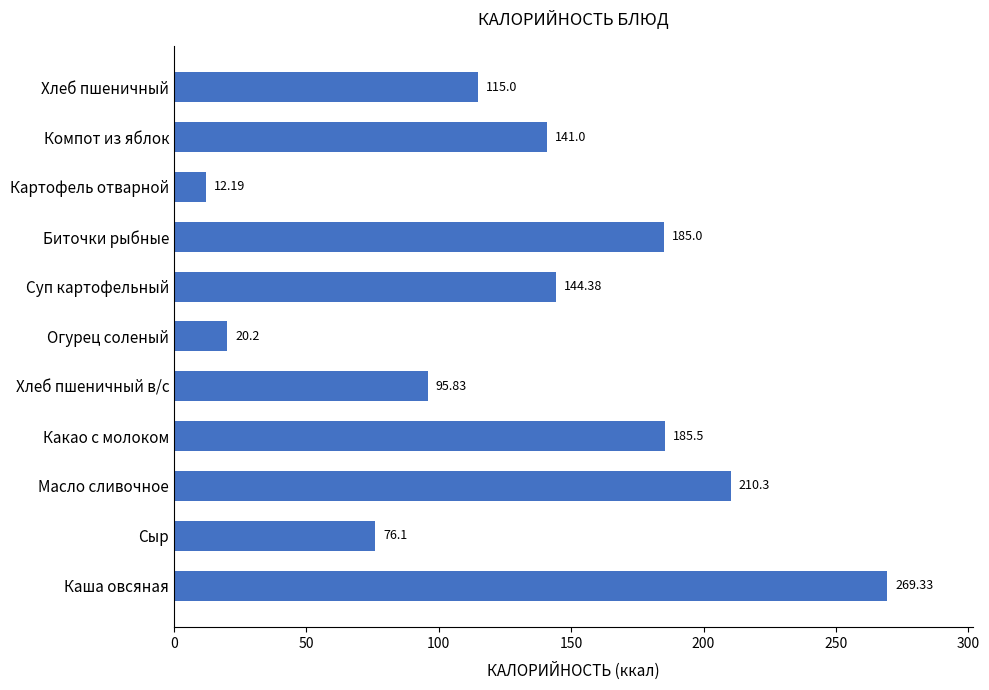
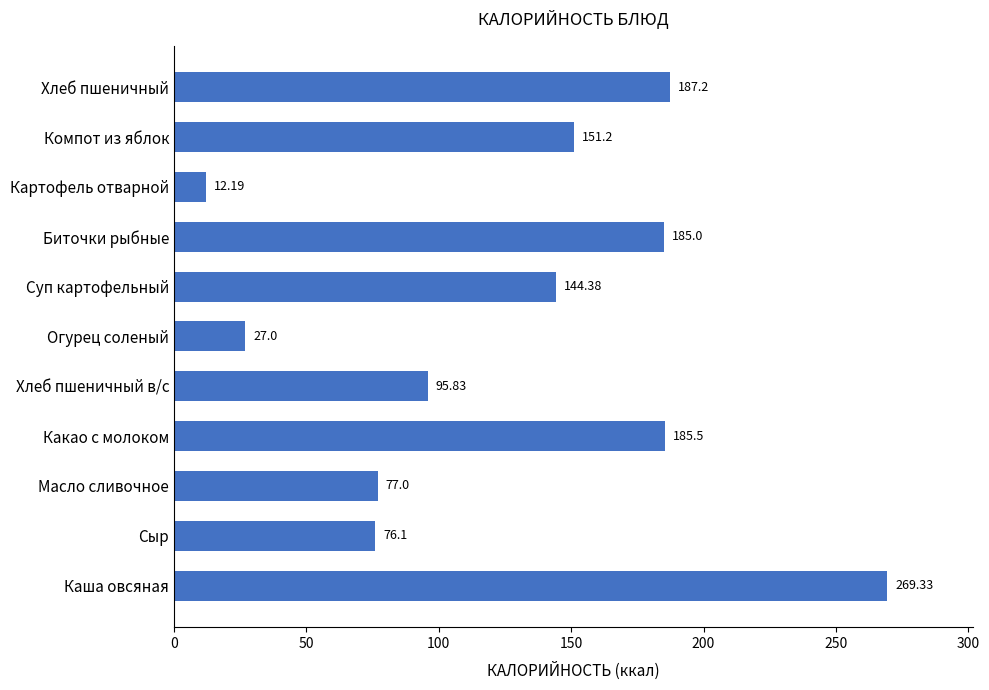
  {
-   "Хлеб пшеничный": 115.0,
-   "Компот из яблок": 141.0,
+   "Хлеб пшеничный": 187.2,
+   "Компот из яблок": 151.2,
    "Картофель отварной": 12.19,
    "Биточки рыбные": 185.0,
    "Суп картофельный": 144.38,
-   "Огурец соленый": 20.2,
+   "Огурец соленый": 27.0,
    "Хлеб пшеничный в/с": 95.83,
    "Какао с молоком": 185.5,
-   "Масло сливочное": 210.3,
+   "Масло сливочное": 77.0,
    "Сыр": 76.1,
    "Каша овсяная": 269.33
  }
